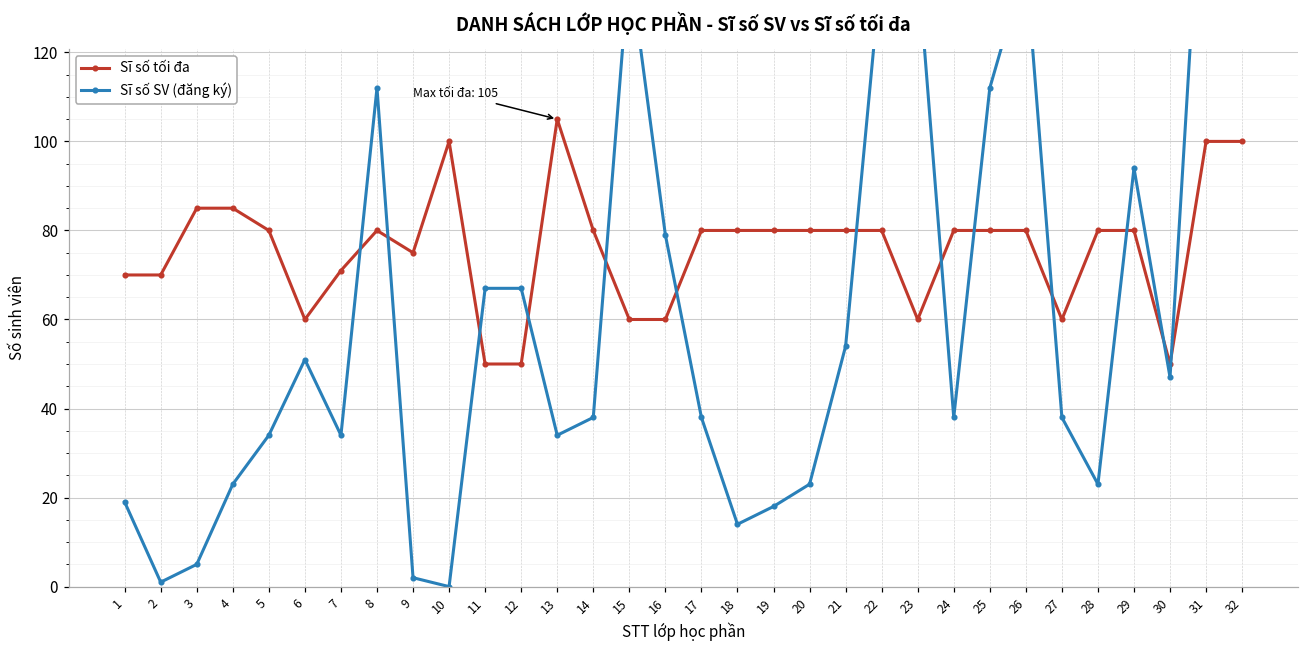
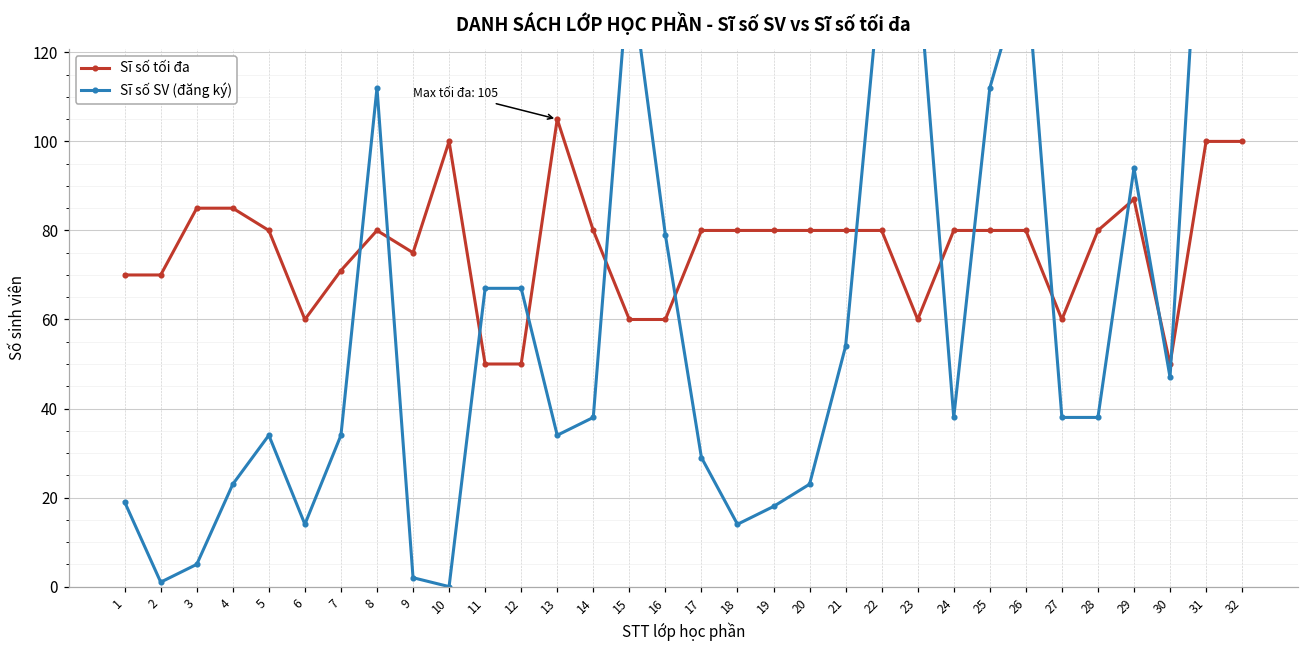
  {
    "Sĩ số tối đa": {
      "1": 70,
      "2": 70,
      "3": 85,
      "4": 85,
      "5": 80,
      "6": 60,
      "7": 71,
      "8": 80,
      "9": 75,
      "10": 100,
      "11": 50,
      "12": 50,
      "14": 80,
      "15": 60,
      "16": 60,
      "17": 80,
      "18": 80,
      "19": 80,
      "20": 80,
      "21": 80,
      "22": 80,
      "23": 60,
      "24": 80,
      "25": 80,
      "26": 80,
      "27": 60,
      "28": 80,
-     "29": 80,
+     "29": 87,
      "30": 50,
      "31": 100,
      "32": 100
    },
    "Sĩ số SV (đăng ký)": {
      "1": 19,
      "2": 1,
      "3": 5,
      "4": 23,
      "5": 34,
-     "6": 51,
+     "6": 14,
      "7": 34,
      "8": 112,
      "9": 2,
      "10": 0,
      "11": 67,
      "12": 67,
      "13": 34,
      "14": 38,
      "16": 79,
-     "17": 38,
+     "17": 29,
      "18": 14,
      "19": 18,
      "20": 23,
      "21": 54,
      "24": 38,
      "25": 112,
      "27": 38,
-     "28": 23,
+     "28": 38,
      "29": 94,
      "30": 47
    }
  }
